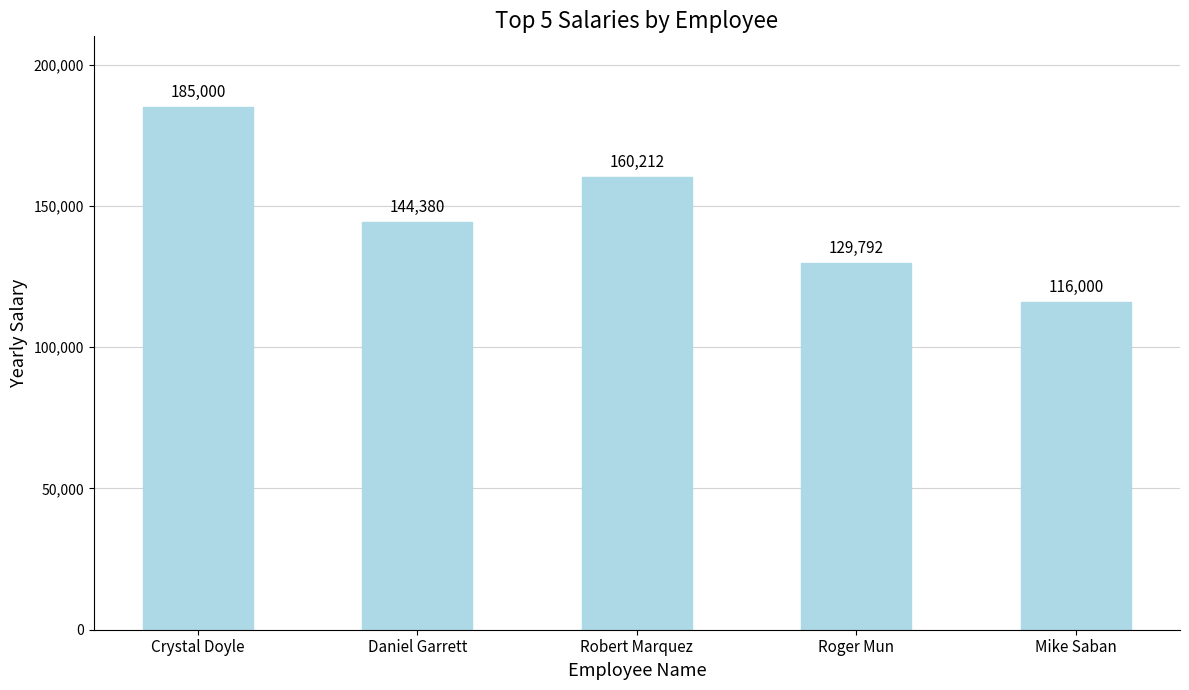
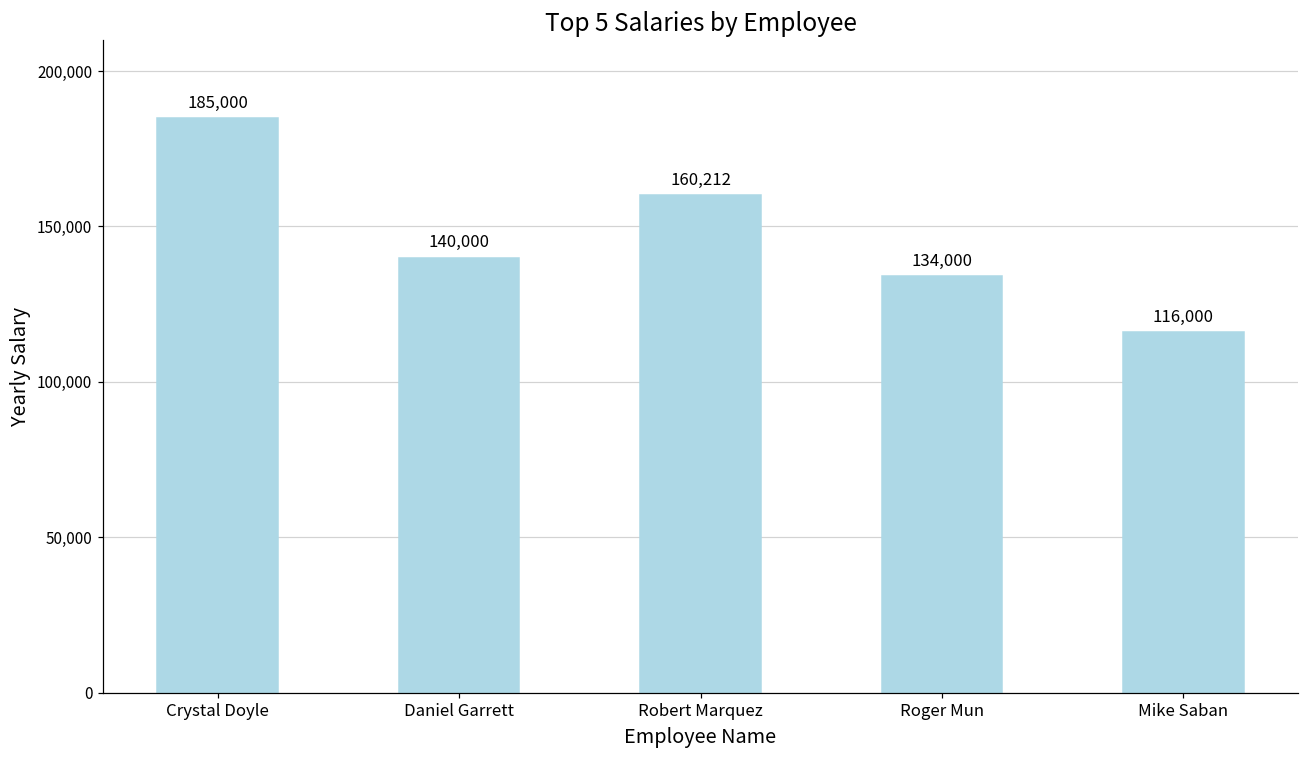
  {
    "Crystal Doyle": "185,000",
-   "Daniel Garrett": "144,380",
+   "Daniel Garrett": "140,000",
    "Robert Marquez": "160,212",
-   "Roger Mun": "129,792",
+   "Roger Mun": "134,000",
    "Mike Saban": "116,000"
  }
